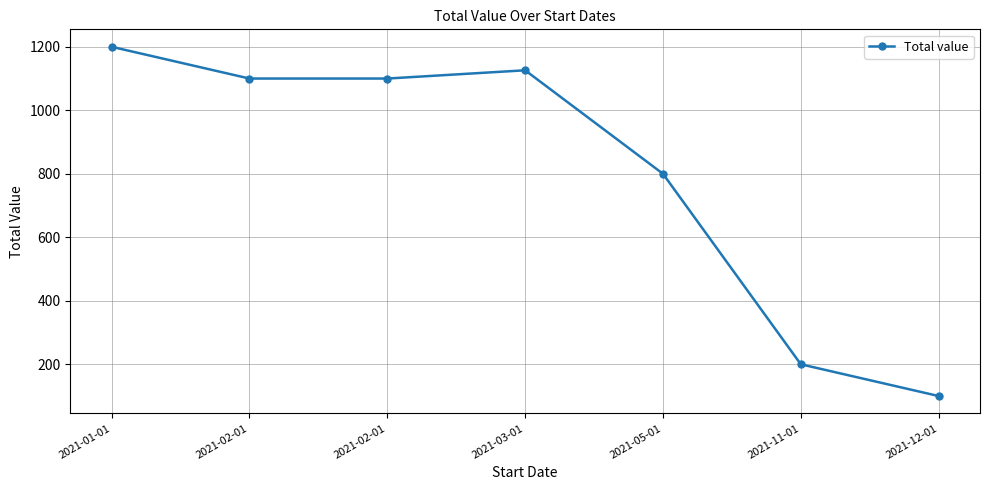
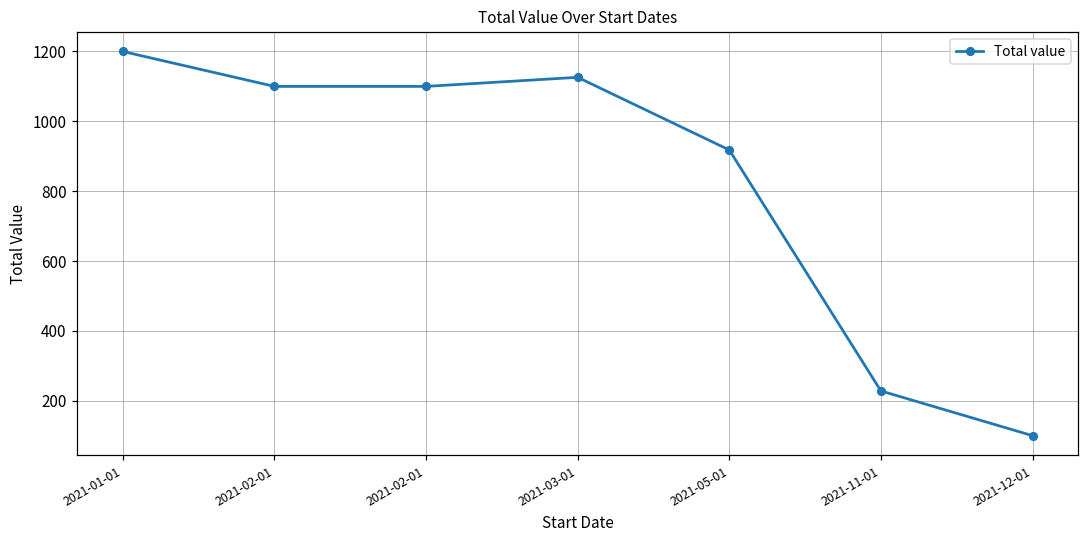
  {
    "2021-01-01": 1200,
    "2021-03-01": 1130,
-   "2021-05-01": 800,
-   "2021-11-01": 200,
+   "2021-05-01": 920,
+   "2021-11-01": 230,
    "2021-12-01": 100
  }
